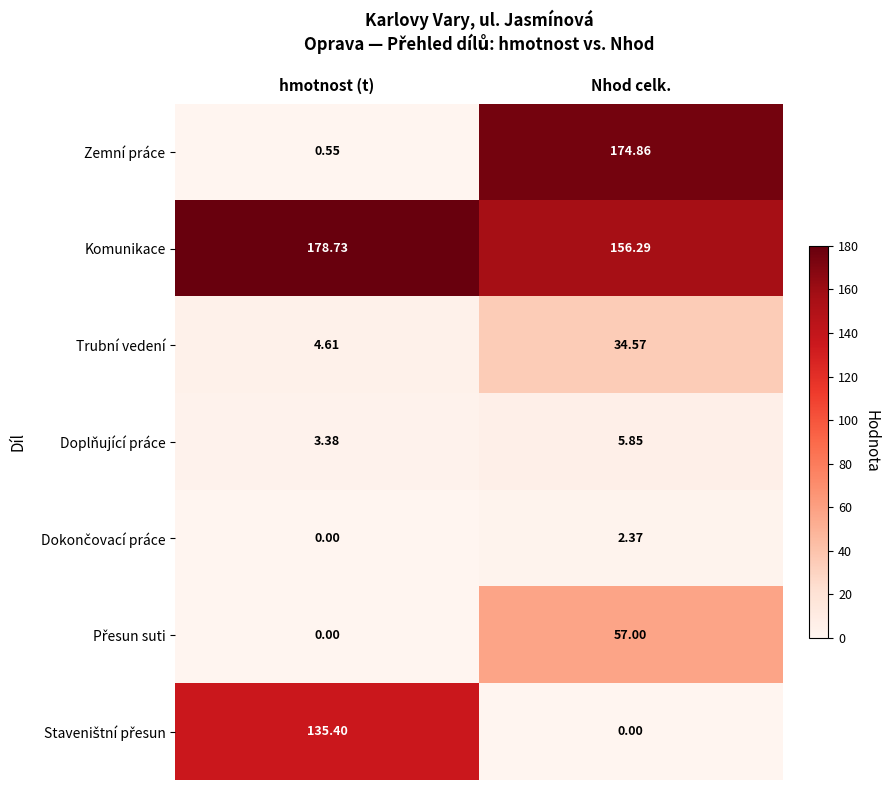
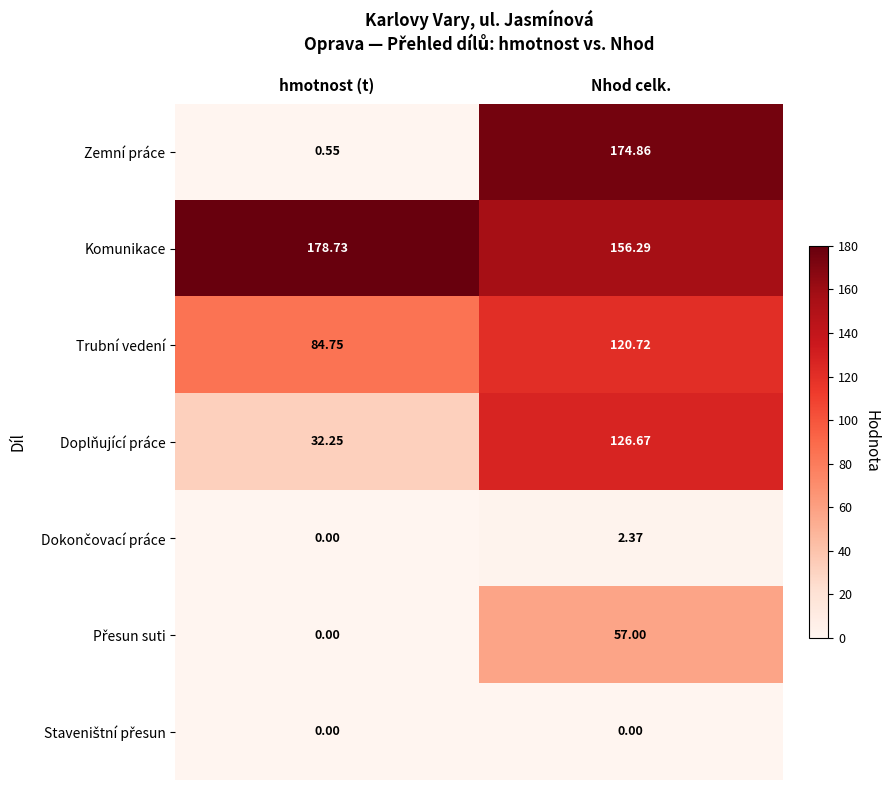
  {
    "Zemní práce": {
      "hmotnost (t)": 0.55,
      "Nhod celk.": 174.86
    },
    "Komunikace": {
      "hmotnost (t)": 178.73,
      "Nhod celk.": 156.29
    },
    "Trubní vedení": {
-     "hmotnost (t)": 4.61,
-     "Nhod celk.": 34.57
+     "hmotnost (t)": 84.75,
+     "Nhod celk.": 120.72
    },
    "Doplňující práce": {
-     "hmotnost (t)": 3.38,
-     "Nhod celk.": 5.85
+     "hmotnost (t)": 32.25,
+     "Nhod celk.": 126.67
    },
    "Dokončovací práce": {
      "hmotnost (t)": 0.00,
      "Nhod celk.": 2.37
    },
    "Přesun suti": {
      "hmotnost (t)": 0.00,
      "Nhod celk.": 57.00
    },
    "Staveništní přesun": {
-     "hmotnost (t)": 135.40,
+     "hmotnost (t)": 0.00,
      "Nhod celk.": 0.00
    }
  }
